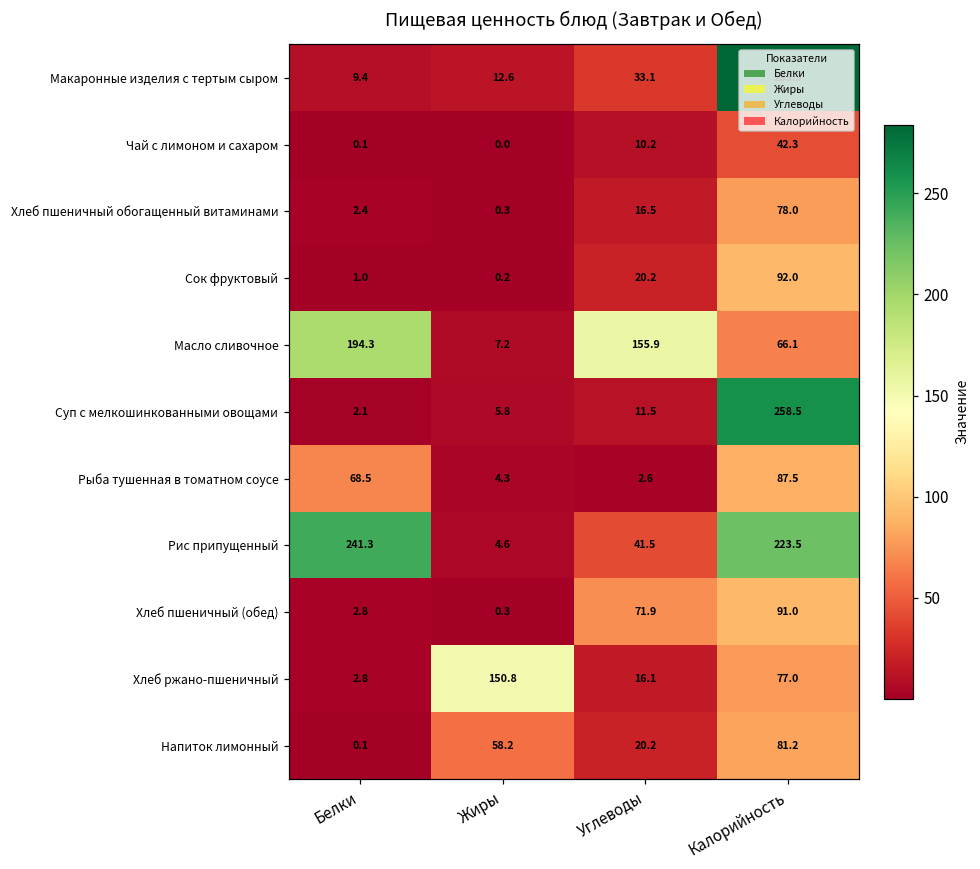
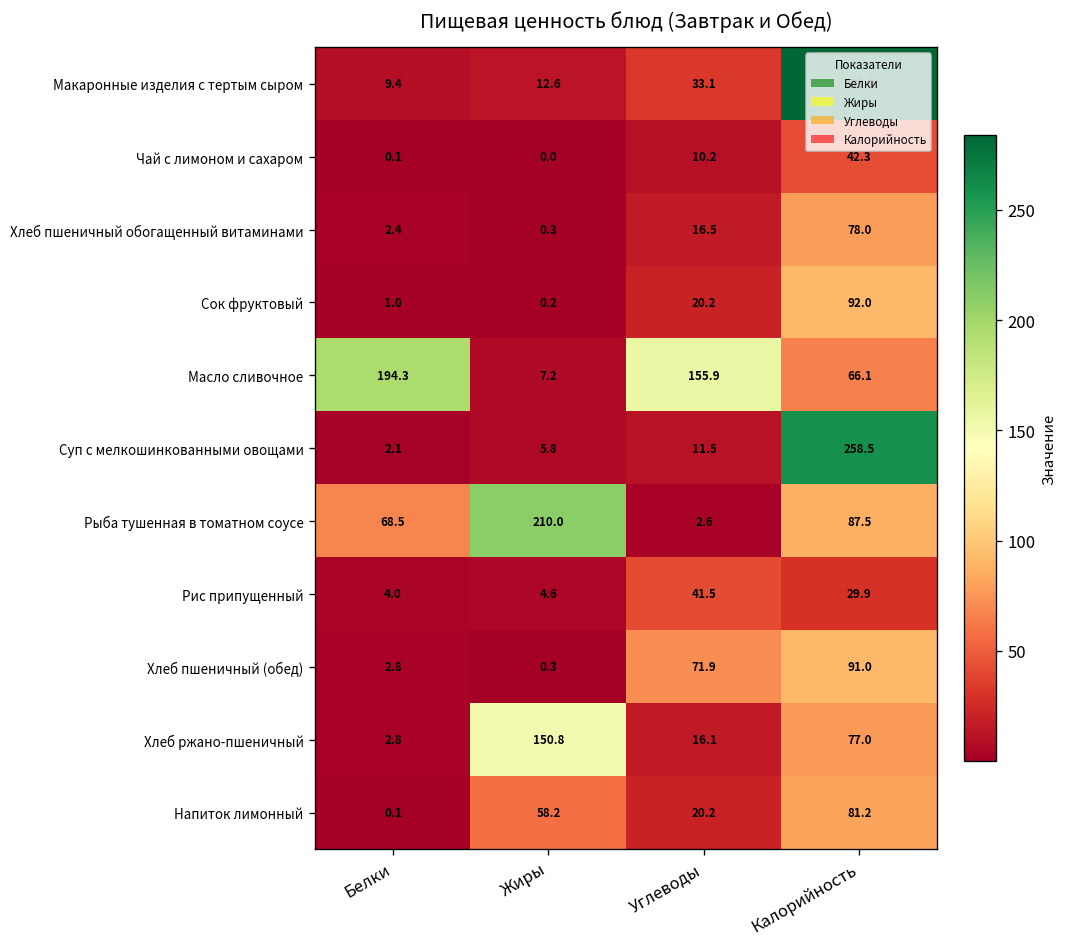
  {
    "Макаронные изделия с тертым сыром": {
      "Белки": 9.4,
      "Жиры": 12.6,
      "Углеводы": 33.1
    },
    "Чай с лимоном и сахаром": {
      "Белки": 0.1,
      "Жиры": 0.0,
      "Углеводы": 10.2,
      "Калорийность": 42.3
    },
    "Хлеб пшеничный обогащенный витаминами": {
      "Белки": 2.4,
      "Жиры": 0.3,
      "Углеводы": 16.5,
      "Калорийность": 78.0
    },
    "Сок фруктовый": {
      "Белки": 1.0,
      "Жиры": 0.2,
      "Углеводы": 20.2,
      "Калорийность": 92.0
    },
    "Масло сливочное": {
      "Белки": 194.3,
      "Жиры": 7.2,
      "Углеводы": 155.9,
      "Калорийность": 66.1
    },
    "Суп с мелкошинкованными овощами": {
      "Белки": 2.1,
      "Жиры": 5.8,
      "Углеводы": 11.5,
      "Калорийность": 258.5
    },
    "Рыба тушенная в томатном соусе": {
      "Белки": 68.5,
-     "Жиры": 4.3,
+     "Жиры": 210.0,
      "Углеводы": 2.6,
      "Калорийность": 87.5
    },
    "Рис припущенный": {
-     "Белки": 241.3,
+     "Белки": 4.0,
      "Жиры": 4.6,
      "Углеводы": 41.5,
-     "Калорийность": 223.5
+     "Калорийность": 29.9
    },
    "Хлеб пшеничный (обед)": {
      "Белки": 2.8,
      "Жиры": 0.3,
      "Углеводы": 71.9,
      "Калорийность": 91.0
    },
    "Хлеб ржано-пшеничный": {
      "Белки": 2.8,
      "Жиры": 150.8,
      "Углеводы": 16.1,
      "Калорийность": 77.0
    },
    "Напиток лимонный": {
      "Белки": 0.1,
      "Жиры": 58.2,
      "Углеводы": 20.2,
      "Калорийность": 81.2
    }
  }
